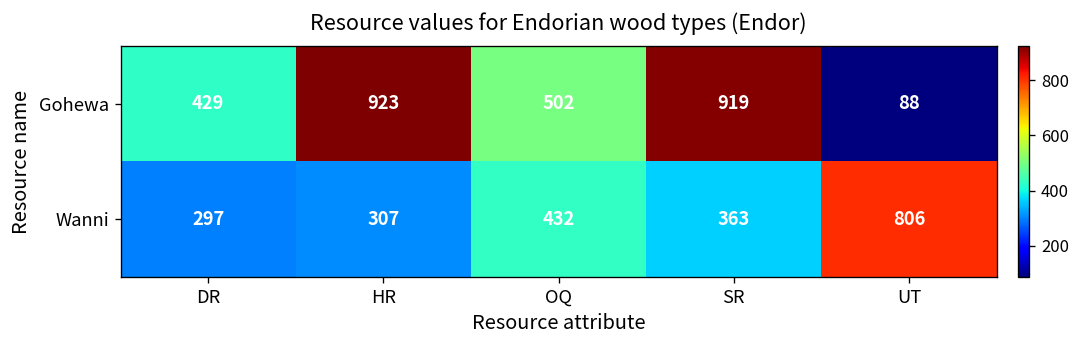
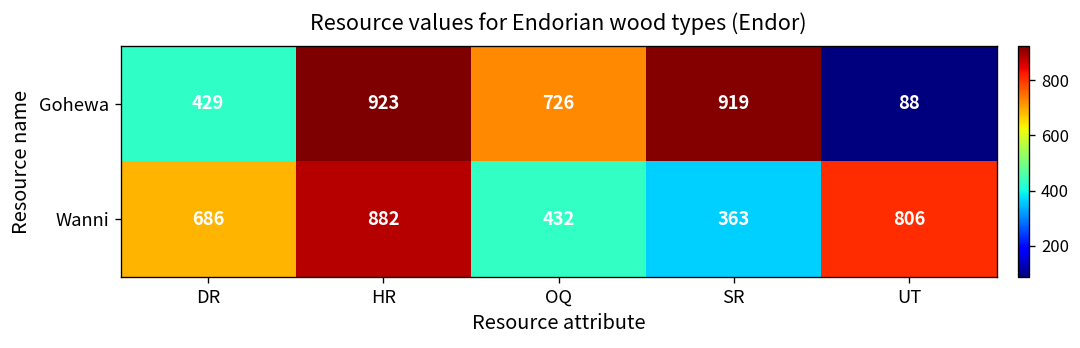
  {
    "Gohewa": {
      "DR": 429,
      "HR": 923,
-     "OQ": 502,
+     "OQ": 726,
      "SR": 919,
      "UT": 88
    },
    "Wanni": {
-     "DR": 297,
-     "HR": 307,
+     "DR": 686,
+     "HR": 882,
      "OQ": 432,
      "SR": 363,
      "UT": 806
    }
  }
